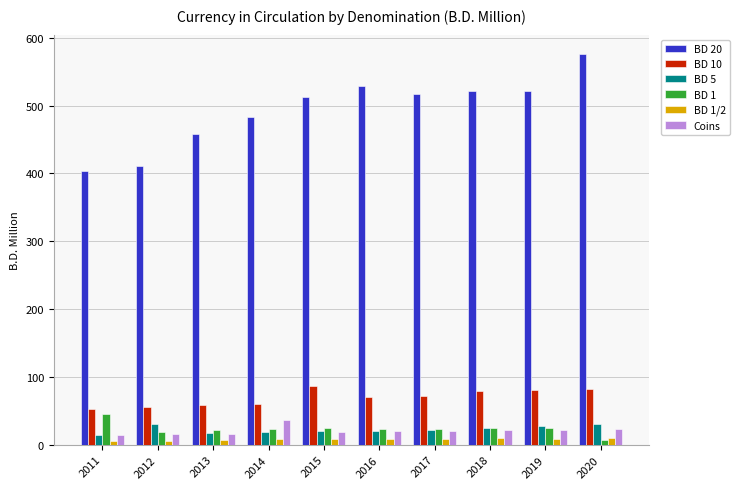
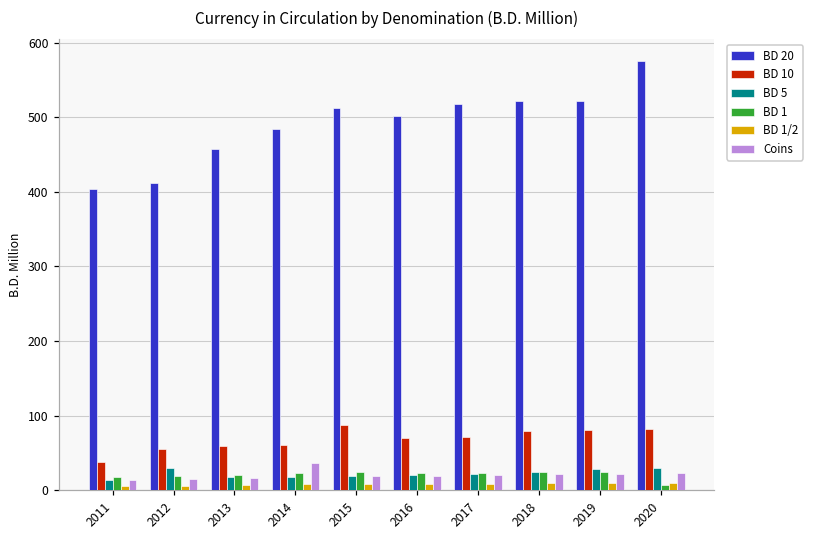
  {
    "BD 20": {
      "2011": 400,
      "2012": 410,
      "2013": 460,
      "2014": 480,
      "2015": 510,
-     "2016": 530,
+     "2016": 500,
      "2017": 520,
      "2018": 520,
      "2019": 520,
      "2020": 580
    },
    "BD 10": {
-     "2011": 50,
+     "2011": 40,
      "2012": 60,
      "2013": 60,
      "2014": 60,
      "2015": 90,
      "2016": 70,
      "2017": 70,
      "2018": 80,
      "2019": 80,
      "2020": 80
    },
    "BD 5": {
      "2011": 10,
      "2012": 30,
      "2013": 20,
      "2014": 20,
      "2015": 20,
      "2016": 20,
      "2017": 20,
      "2018": 20,
      "2019": 30,
      "2020": 30
    },
    "BD 1": {
-     "2011": 40,
+     "2011": 20,
      "2012": 20,
      "2013": 20,
      "2014": 20,
      "2015": 30,
      "2016": 20,
      "2017": 20,
      "2018": 20,
      "2019": 20,
      "2020": 10
    },
    "BD 1/2": {
      "2011": 10,
      "2012": 10,
      "2013": 10,
      "2014": 10,
      "2015": 10,
      "2016": 10,
      "2017": 10,
      "2018": 10,
      "2019": 10,
      "2020": 10
    },
    "Coins": {
      "2011": 10,
      "2012": 20,
      "2013": 20,
      "2014": 40,
      "2015": 20,
      "2016": 20,
      "2017": 20,
      "2018": 20,
      "2019": 20,
      "2020": 20
    }
  }
